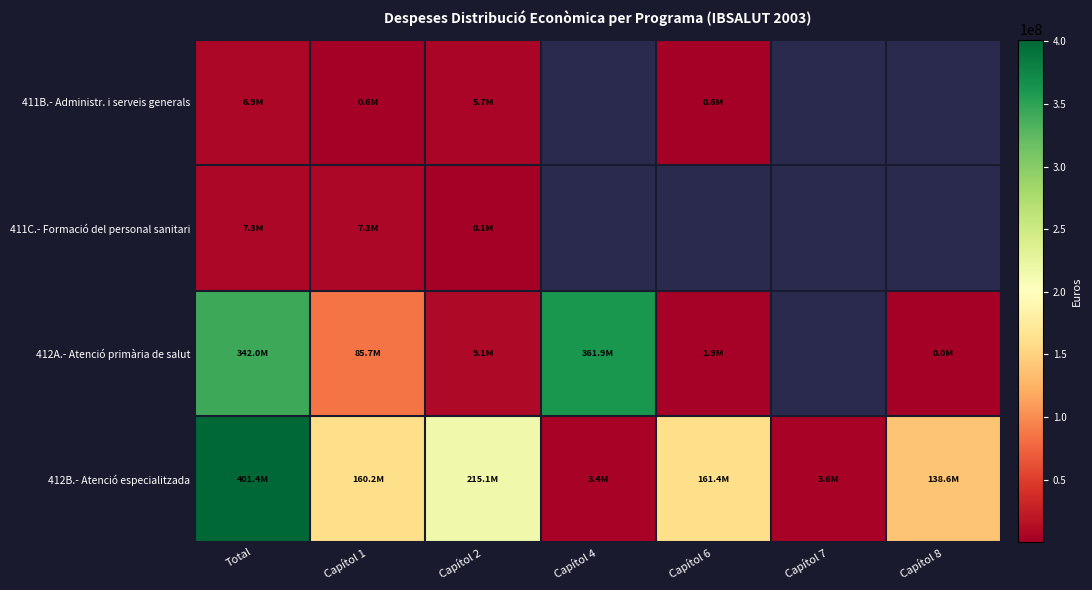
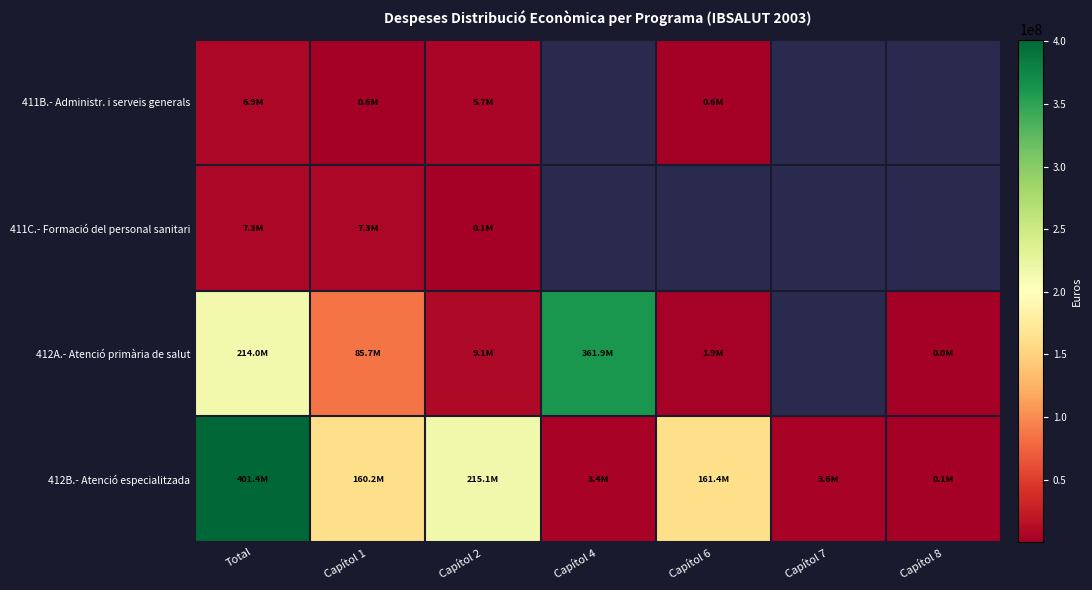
  {
    "411B.- Administr. i serveis generals": {
      "Total": "6.9M",
      "Capítol 1": "0.6M",
      "Capítol 2": "5.7M",
      "Capítol 6": "0.6M"
    },
    "411C.- Formació del personal sanitari": {
      "Total": "7.3M",
      "Capítol 1": "7.3M",
      "Capítol 2": "0.1M"
    },
    "412A.- Atenció primària de salut": {
-     "Total": "342.0M",
+     "Total": "214.0M",
      "Capítol 1": "85.7M",
      "Capítol 2": "9.1M",
      "Capítol 4": "361.9M",
      "Capítol 6": "1.9M",
      "Capítol 8": "0.0M"
    },
    "412B.- Atenció especialitzada": {
      "Total": "401.4M",
      "Capítol 1": "160.2M",
      "Capítol 2": "215.1M",
      "Capítol 4": "3.4M",
      "Capítol 6": "161.4M",
      "Capítol 7": "3.6M",
-     "Capítol 8": "138.6M"
+     "Capítol 8": "0.1M"
    }
  }
